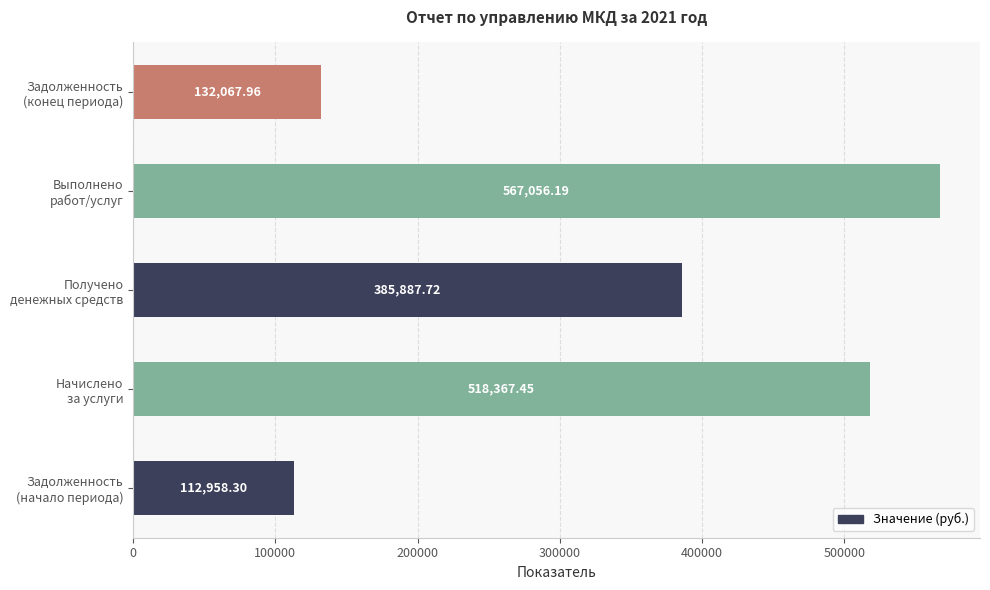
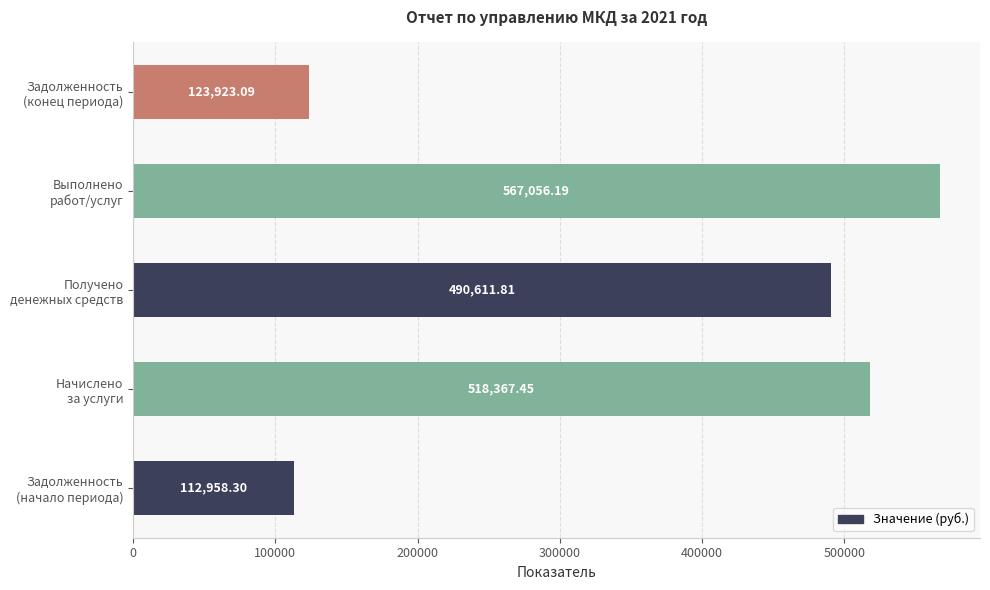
  {
-   "Задолженность (конец периода)": "132,067.96",
+   "Задолженность (конец периода)": "123,923.09",
    "Выполнено работ/услуг": "567,056.19",
-   "Получено денежных средств": "385,887.72",
+   "Получено денежных средств": "490,611.81",
    "Начислено за услуги": "518,367.45",
    "Задолженность (начало периода)": "112,958.30"
  }
